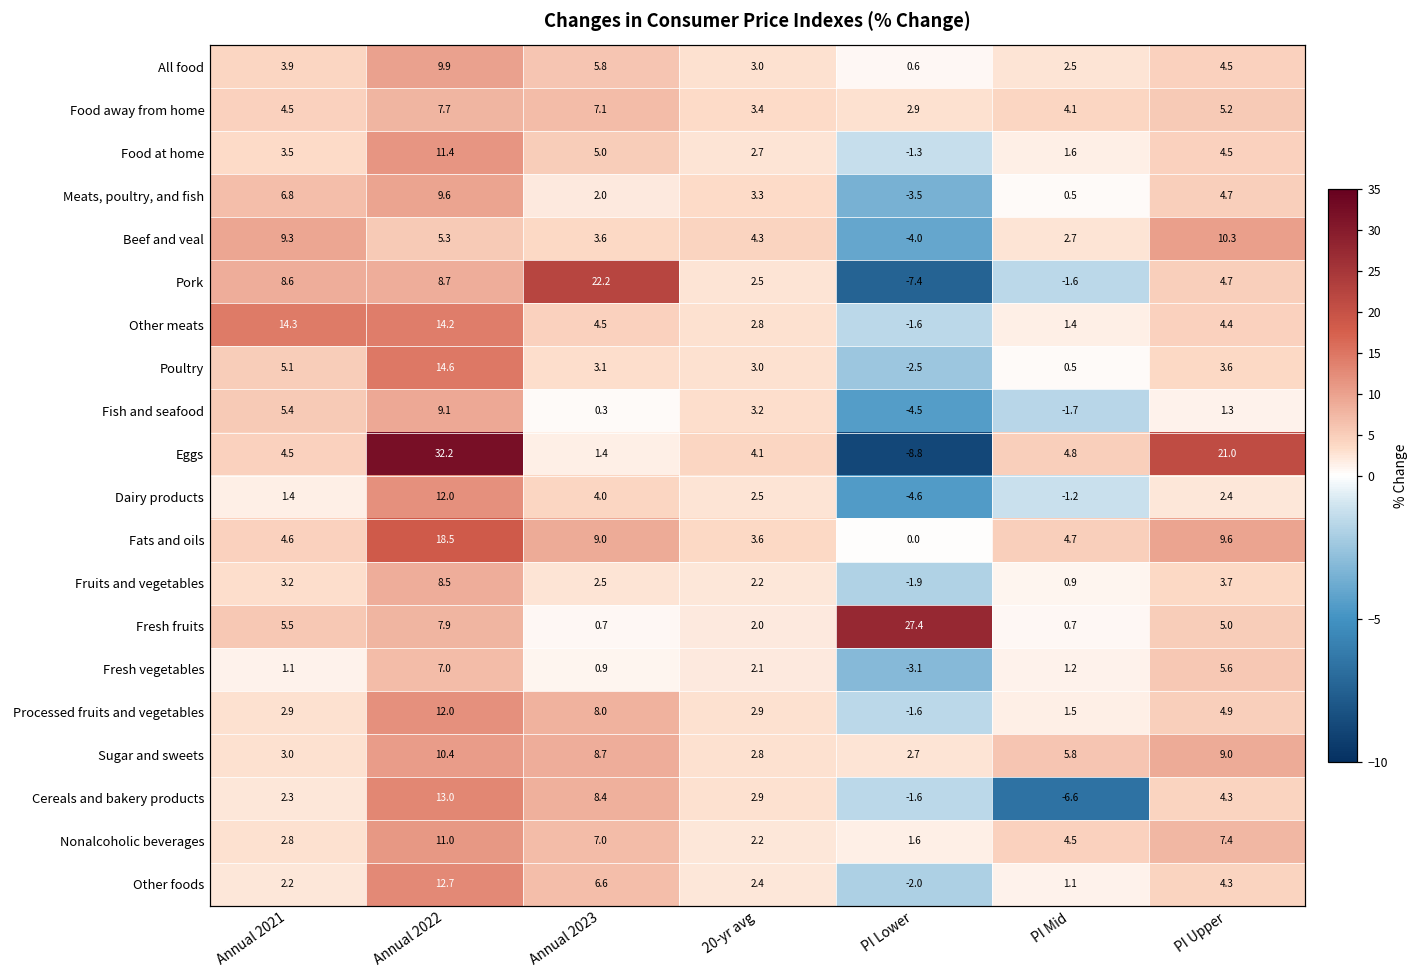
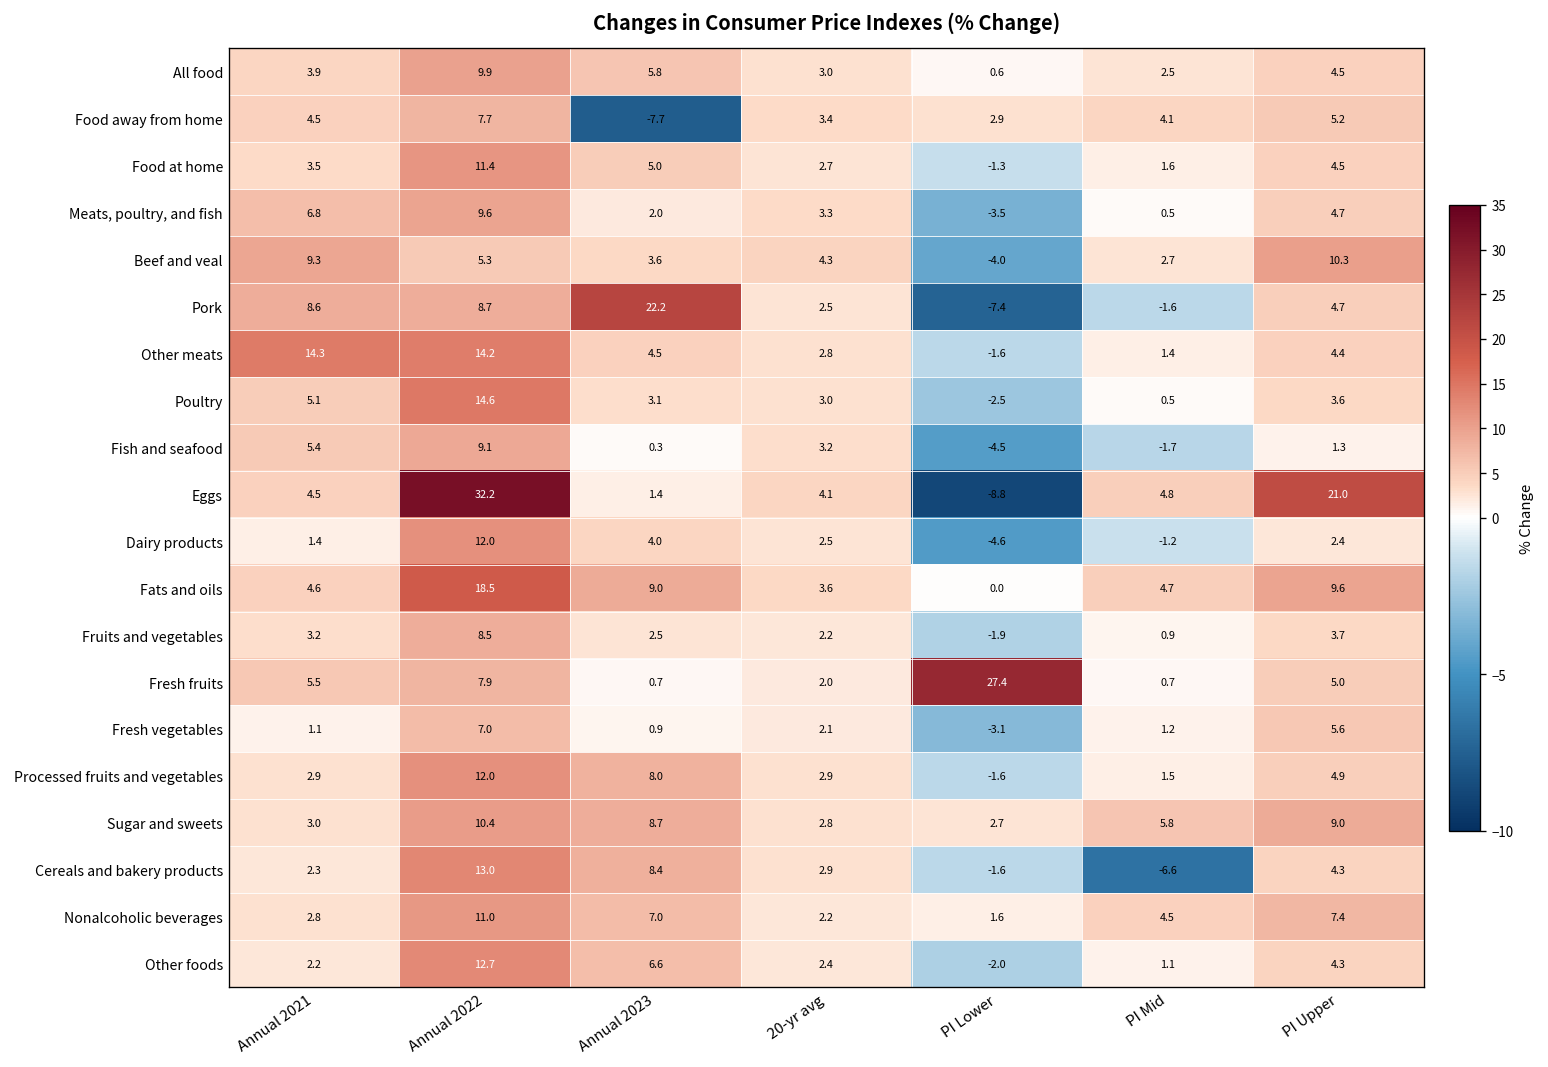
  {
    "All food": {
      "Annual 2021": 3.9,
      "Annual 2022": 9.9,
      "Annual 2023": 5.8,
      "20-yr avg": 3.0,
      "PI Lower": 0.6,
      "PI Mid": 2.5,
      "PI Upper": 4.5
    },
    "Food away from home": {
      "Annual 2021": 4.5,
      "Annual 2022": 7.7,
-     "Annual 2023": 7.1,
+     "Annual 2023": -7.7,
      "20-yr avg": 3.4,
      "PI Lower": 2.9,
      "PI Mid": 4.1,
      "PI Upper": 5.2
    },
    "Food at home": {
      "Annual 2021": 3.5,
      "Annual 2022": 11.4,
      "Annual 2023": 5.0,
      "20-yr avg": 2.7,
      "PI Lower": -1.3,
      "PI Mid": 1.6,
      "PI Upper": 4.5
    },
    "Meats, poultry, and fish": {
      "Annual 2021": 6.8,
      "Annual 2022": 9.6,
      "Annual 2023": 2.0,
      "20-yr avg": 3.3,
      "PI Lower": -3.5,
      "PI Mid": 0.5,
      "PI Upper": 4.7
    },
    "Beef and veal": {
      "Annual 2021": 9.3,
      "Annual 2022": 5.3,
      "Annual 2023": 3.6,
      "20-yr avg": 4.3,
      "PI Lower": -4.0,
      "PI Mid": 2.7,
      "PI Upper": 10.3
    },
    "Pork": {
      "Annual 2021": 8.6,
      "Annual 2022": 8.7,
      "Annual 2023": 22.2,
      "20-yr avg": 2.5,
      "PI Lower": -7.4,
      "PI Mid": -1.6,
      "PI Upper": 4.7
    },
    "Other meats": {
      "Annual 2021": 14.3,
      "Annual 2022": 14.2,
      "Annual 2023": 4.5,
      "20-yr avg": 2.8,
      "PI Lower": -1.6,
      "PI Mid": 1.4,
      "PI Upper": 4.4
    },
    "Poultry": {
      "Annual 2021": 5.1,
      "Annual 2022": 14.6,
      "Annual 2023": 3.1,
      "20-yr avg": 3.0,
      "PI Lower": -2.5,
      "PI Mid": 0.5,
      "PI Upper": 3.6
    },
    "Fish and seafood": {
      "Annual 2021": 5.4,
      "Annual 2022": 9.1,
      "Annual 2023": 0.3,
      "20-yr avg": 3.2,
      "PI Lower": -4.5,
      "PI Mid": -1.7,
      "PI Upper": 1.3
    },
    "Eggs": {
      "Annual 2021": 4.5,
      "Annual 2022": 32.2,
      "Annual 2023": 1.4,
      "20-yr avg": 4.1,
      "PI Lower": -8.8,
      "PI Mid": 4.8,
      "PI Upper": 21.0
    },
    "Dairy products": {
      "Annual 2021": 1.4,
      "Annual 2022": 12.0,
      "Annual 2023": 4.0,
      "20-yr avg": 2.5,
      "PI Lower": -4.6,
      "PI Mid": -1.2,
      "PI Upper": 2.4
    },
    "Fats and oils": {
      "Annual 2021": 4.6,
      "Annual 2022": 18.5,
      "Annual 2023": 9.0,
      "20-yr avg": 3.6,
      "PI Lower": 0.0,
      "PI Mid": 4.7,
      "PI Upper": 9.6
    },
    "Fruits and vegetables": {
      "Annual 2021": 3.2,
      "Annual 2022": 8.5,
      "Annual 2023": 2.5,
      "20-yr avg": 2.2,
      "PI Lower": -1.9,
      "PI Mid": 0.9,
      "PI Upper": 3.7
    },
    "Fresh fruits": {
      "Annual 2021": 5.5,
      "Annual 2022": 7.9,
      "Annual 2023": 0.7,
      "20-yr avg": 2.0,
      "PI Lower": 27.4,
      "PI Mid": 0.7,
      "PI Upper": 5.0
    },
    "Fresh vegetables": {
      "Annual 2021": 1.1,
      "Annual 2022": 7.0,
      "Annual 2023": 0.9,
      "20-yr avg": 2.1,
      "PI Lower": -3.1,
      "PI Mid": 1.2,
      "PI Upper": 5.6
    },
    "Processed fruits and vegetables": {
      "Annual 2021": 2.9,
      "Annual 2022": 12.0,
      "Annual 2023": 8.0,
      "20-yr avg": 2.9,
      "PI Lower": -1.6,
      "PI Mid": 1.5,
      "PI Upper": 4.9
    },
    "Sugar and sweets": {
      "Annual 2021": 3.0,
      "Annual 2022": 10.4,
      "Annual 2023": 8.7,
      "20-yr avg": 2.8,
      "PI Lower": 2.7,
      "PI Mid": 5.8,
      "PI Upper": 9.0
    },
    "Cereals and bakery products": {
      "Annual 2021": 2.3,
      "Annual 2022": 13.0,
      "Annual 2023": 8.4,
      "20-yr avg": 2.9,
      "PI Lower": -1.6,
      "PI Mid": -6.6,
      "PI Upper": 4.3
    },
    "Nonalcoholic beverages": {
      "Annual 2021": 2.8,
      "Annual 2022": 11.0,
      "Annual 2023": 7.0,
      "20-yr avg": 2.2,
      "PI Lower": 1.6,
      "PI Mid": 4.5,
      "PI Upper": 7.4
    },
    "Other foods": {
      "Annual 2021": 2.2,
      "Annual 2022": 12.7,
      "Annual 2023": 6.6,
      "20-yr avg": 2.4,
      "PI Lower": -2.0,
      "PI Mid": 1.1,
      "PI Upper": 4.3
    }
  }
